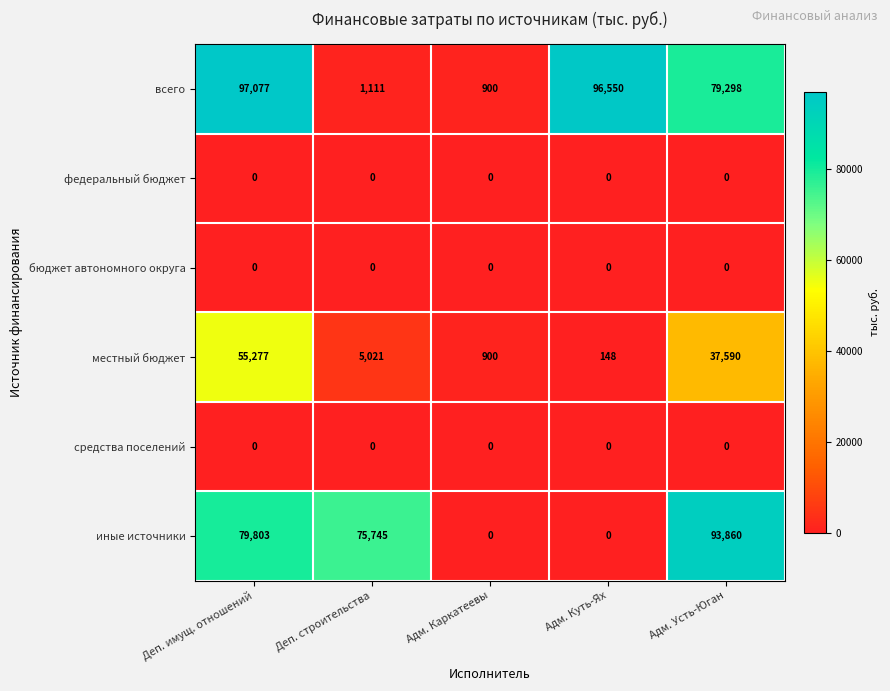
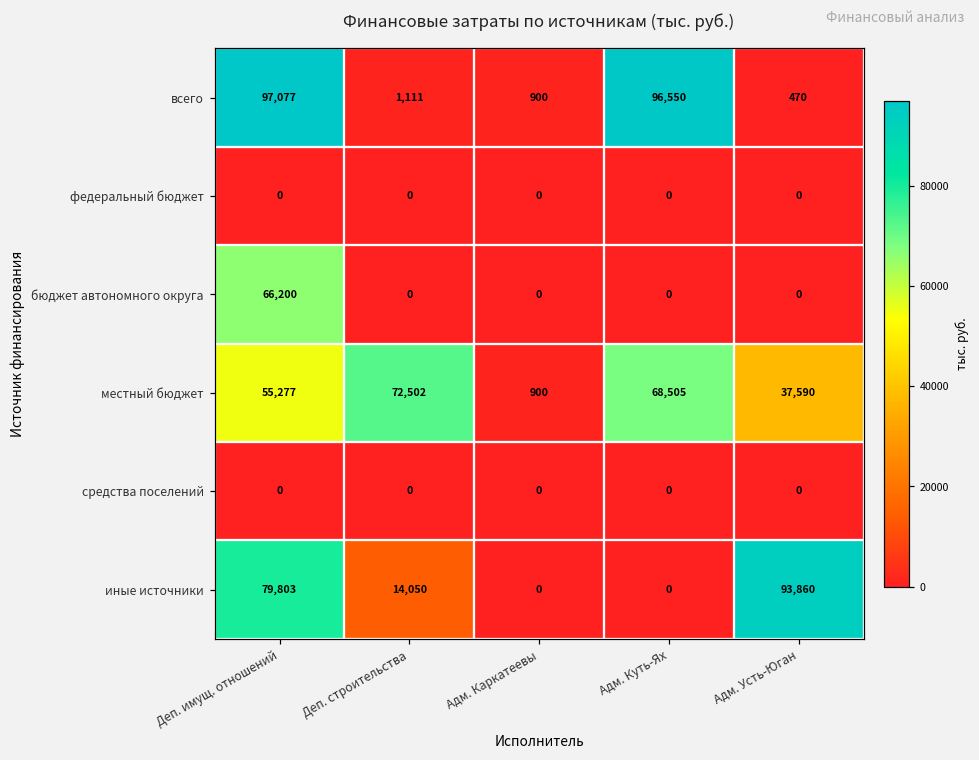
  {
    "всего": {
      "Деп. имущ. отношений": "97,077",
      "Деп. строительства": "1,111",
      "Адм. Каркатеевы": "900",
      "Адм. Куть-Ях": "96,550",
-     "Адм. Усть-Юган": "79,298"
+     "Адм. Усть-Юган": "470"
    },
    "федеральный бюджет": {
      "Деп. имущ. отношений": "0",
      "Деп. строительства": "0",
      "Адм. Каркатеевы": "0",
      "Адм. Куть-Ях": "0",
      "Адм. Усть-Юган": "0"
    },
    "бюджет автономного округа": {
-     "Деп. имущ. отношений": "0",
+     "Деп. имущ. отношений": "66,200",
      "Деп. строительства": "0",
      "Адм. Каркатеевы": "0",
      "Адм. Куть-Ях": "0",
      "Адм. Усть-Юган": "0"
    },
    "местный бюджет": {
      "Деп. имущ. отношений": "55,277",
-     "Деп. строительства": "5,021",
+     "Деп. строительства": "72,502",
      "Адм. Каркатеевы": "900",
-     "Адм. Куть-Ях": "148",
+     "Адм. Куть-Ях": "68,505",
      "Адм. Усть-Юган": "37,590"
    },
    "средства поселений": {
      "Деп. имущ. отношений": "0",
      "Деп. строительства": "0",
      "Адм. Каркатеевы": "0",
      "Адм. Куть-Ях": "0",
      "Адм. Усть-Юган": "0"
    },
    "иные источники": {
      "Деп. имущ. отношений": "79,803",
-     "Деп. строительства": "75,745",
+     "Деп. строительства": "14,050",
      "Адм. Каркатеевы": "0",
      "Адм. Куть-Ях": "0",
      "Адм. Усть-Юган": "93,860"
    }
  }
